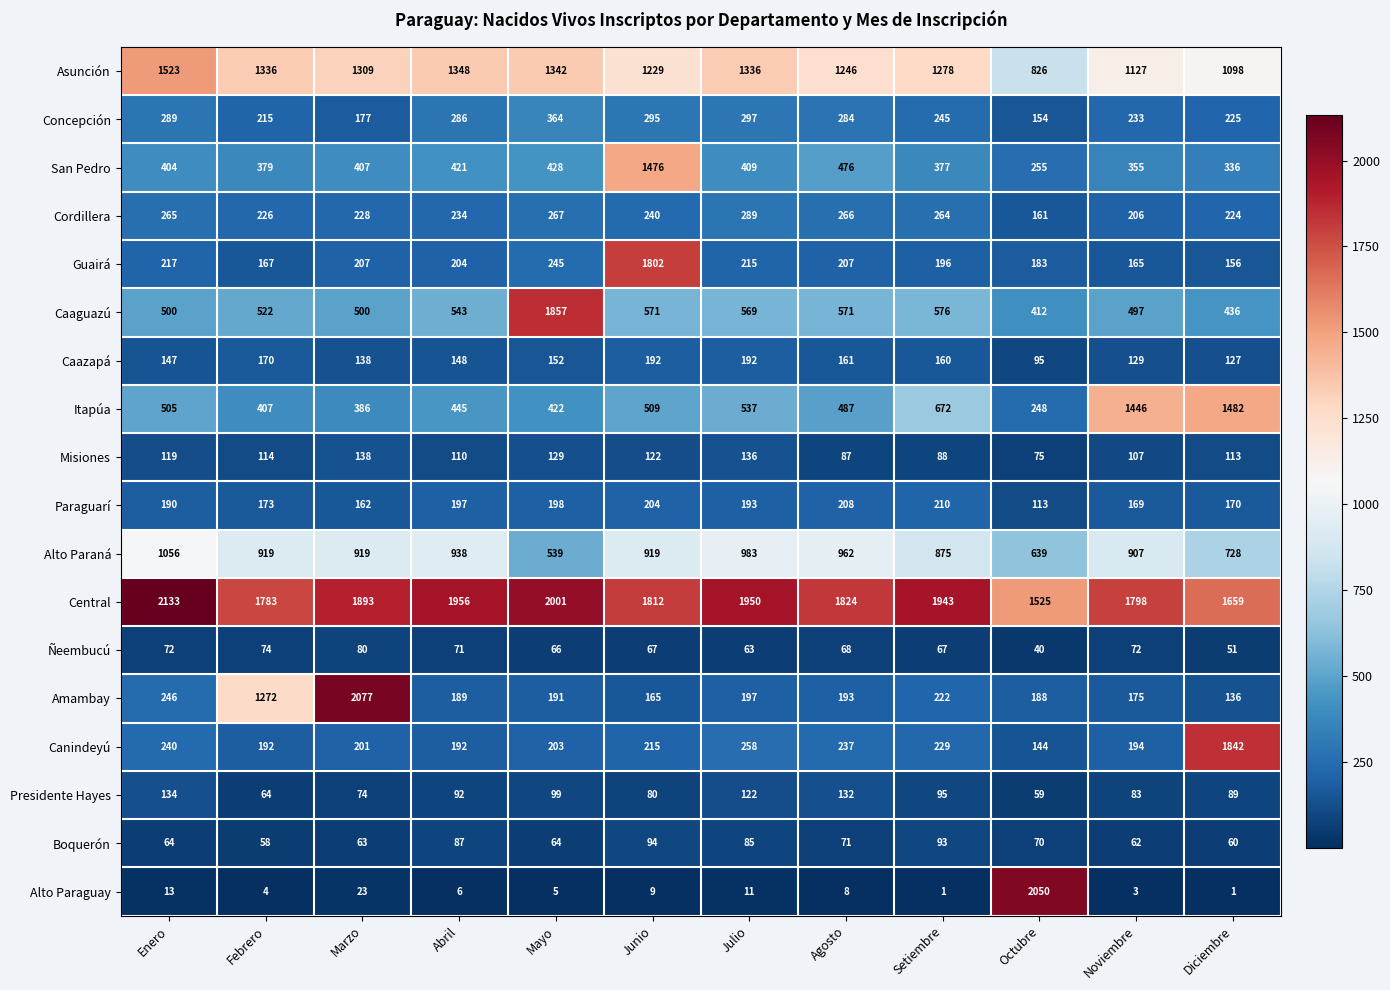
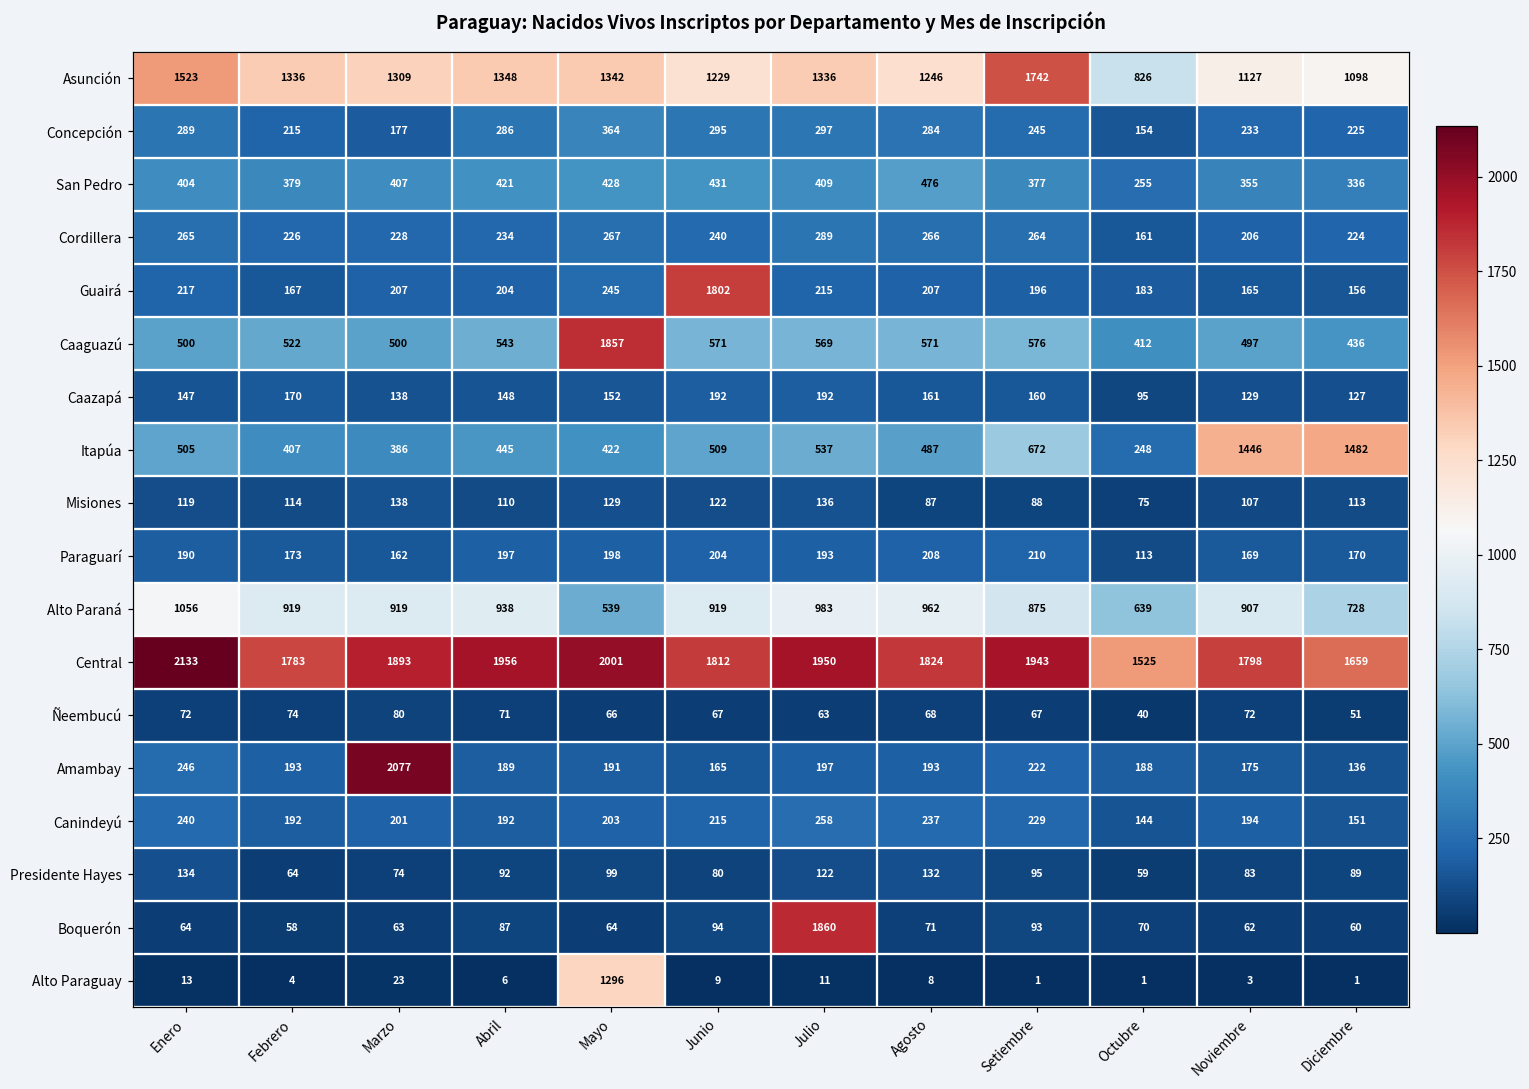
  {
    "Asunción": {
      "Enero": 1523,
      "Febrero": 1336,
      "Marzo": 1309,
      "Abril": 1348,
      "Mayo": 1342,
      "Junio": 1229,
      "Julio": 1336,
      "Agosto": 1246,
-     "Setiembre": 1278,
+     "Setiembre": 1742,
      "Octubre": 826,
      "Noviembre": 1127,
      "Diciembre": 1098
    },
    "San Pedro": {
      "Enero": 404,
      "Febrero": 379,
      "Marzo": 407,
      "Abril": 421,
      "Mayo": 428,
-     "Junio": 1476,
+     "Junio": 431,
      "Julio": 409,
      "Agosto": 476,
      "Setiembre": 377,
      "Octubre": 255,
      "Noviembre": 355,
      "Diciembre": 336
    },
    "Amambay": {
      "Enero": 246,
-     "Febrero": 1272,
+     "Febrero": 193,
      "Marzo": 2077,
      "Abril": 189,
      "Mayo": 191,
      "Junio": 165,
      "Julio": 197,
      "Agosto": 193,
      "Setiembre": 222,
      "Octubre": 188,
      "Noviembre": 175,
      "Diciembre": 136
    },
    "Canindeyú": {
      "Enero": 240,
      "Febrero": 192,
      "Marzo": 201,
      "Abril": 192,
      "Mayo": 203,
      "Junio": 215,
      "Julio": 258,
      "Agosto": 237,
      "Setiembre": 229,
      "Octubre": 144,
      "Noviembre": 194,
-     "Diciembre": 1842
+     "Diciembre": 151
    },
    "Boquerón": {
      "Enero": 64,
      "Febrero": 58,
      "Marzo": 63,
      "Abril": 87,
      "Mayo": 64,
      "Junio": 94,
-     "Julio": 85,
+     "Julio": 1860,
      "Agosto": 71,
      "Setiembre": 93,
      "Octubre": 70,
      "Noviembre": 62,
      "Diciembre": 60
    },
    "Alto Paraguay": {
      "Enero": 13,
      "Febrero": 4,
      "Marzo": 23,
      "Abril": 6,
-     "Mayo": 5,
+     "Mayo": 1296,
      "Junio": 9,
      "Julio": 11,
      "Agosto": 8,
      "Setiembre": 1,
-     "Octubre": 2050,
+     "Octubre": 1,
      "Noviembre": 3,
      "Diciembre": 1
    }
  }
